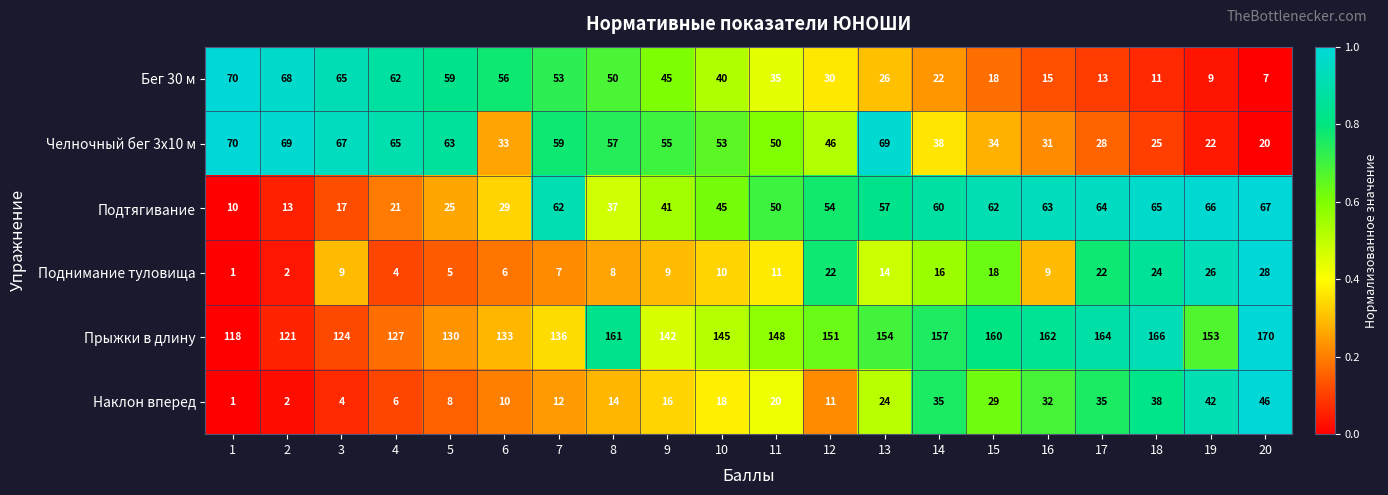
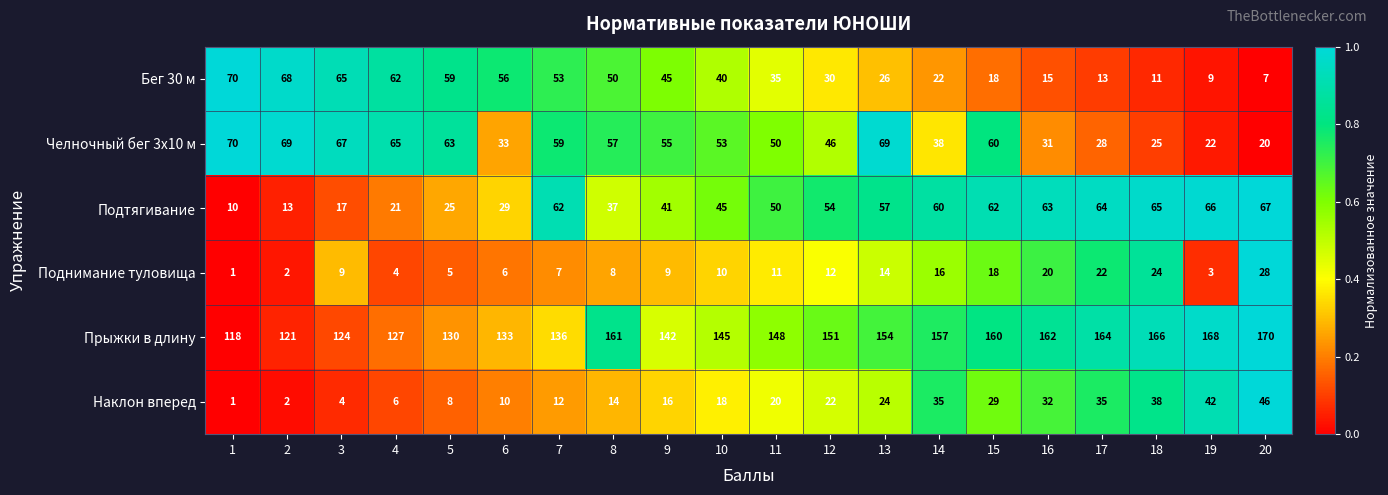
  {
    "Бег 30 м": {
      "1": 70,
      "2": 68,
      "3": 65,
      "4": 62,
      "5": 59,
      "6": 56,
      "7": 53,
      "8": 50,
      "9": 45,
      "10": 40,
      "11": 35,
      "12": 30,
      "13": 26,
      "14": 22,
      "15": 18,
      "16": 15,
      "17": 13,
      "18": 11,
      "19": 9,
      "20": 7
    },
    "Челночный бег 3x10 м": {
      "1": 70,
      "2": 69,
      "3": 67,
      "4": 65,
      "5": 63,
      "6": 33,
      "7": 59,
      "8": 57,
      "9": 55,
      "10": 53,
      "11": 50,
      "12": 46,
      "13": 69,
      "14": 38,
-     "15": 34,
+     "15": 60,
      "16": 31,
      "17": 28,
      "18": 25,
      "19": 22,
      "20": 20
    },
    "Подтягивание": {
      "1": 10,
      "2": 13,
      "3": 17,
      "4": 21,
      "5": 25,
      "6": 29,
      "7": 62,
      "8": 37,
      "9": 41,
      "10": 45,
      "11": 50,
      "12": 54,
      "13": 57,
      "14": 60,
      "15": 62,
      "16": 63,
      "17": 64,
      "18": 65,
      "19": 66,
      "20": 67
    },
    "Поднимание туловища": {
      "1": 1,
      "2": 2,
      "3": 9,
      "4": 4,
      "5": 5,
      "6": 6,
      "7": 7,
      "8": 8,
      "9": 9,
      "10": 10,
      "11": 11,
-     "12": 22,
+     "12": 12,
      "13": 14,
      "14": 16,
      "15": 18,
-     "16": 9,
+     "16": 20,
      "17": 22,
      "18": 24,
-     "19": 26,
+     "19": 3,
      "20": 28
    },
    "Прыжки в длину": {
      "1": 118,
      "2": 121,
      "3": 124,
      "4": 127,
      "5": 130,
      "6": 133,
      "7": 136,
      "8": 161,
      "9": 142,
      "10": 145,
      "11": 148,
      "12": 151,
      "13": 154,
      "14": 157,
      "15": 160,
      "16": 162,
      "17": 164,
      "18": 166,
-     "19": 153,
+     "19": 168,
      "20": 170
    },
    "Наклон вперед": {
      "1": 1,
      "2": 2,
      "3": 4,
      "4": 6,
      "5": 8,
      "6": 10,
      "7": 12,
      "8": 14,
      "9": 16,
      "10": 18,
      "11": 20,
-     "12": 11,
+     "12": 22,
      "13": 24,
      "14": 35,
      "15": 29,
      "16": 32,
      "17": 35,
      "18": 38,
      "19": 42,
      "20": 46
    }
  }
